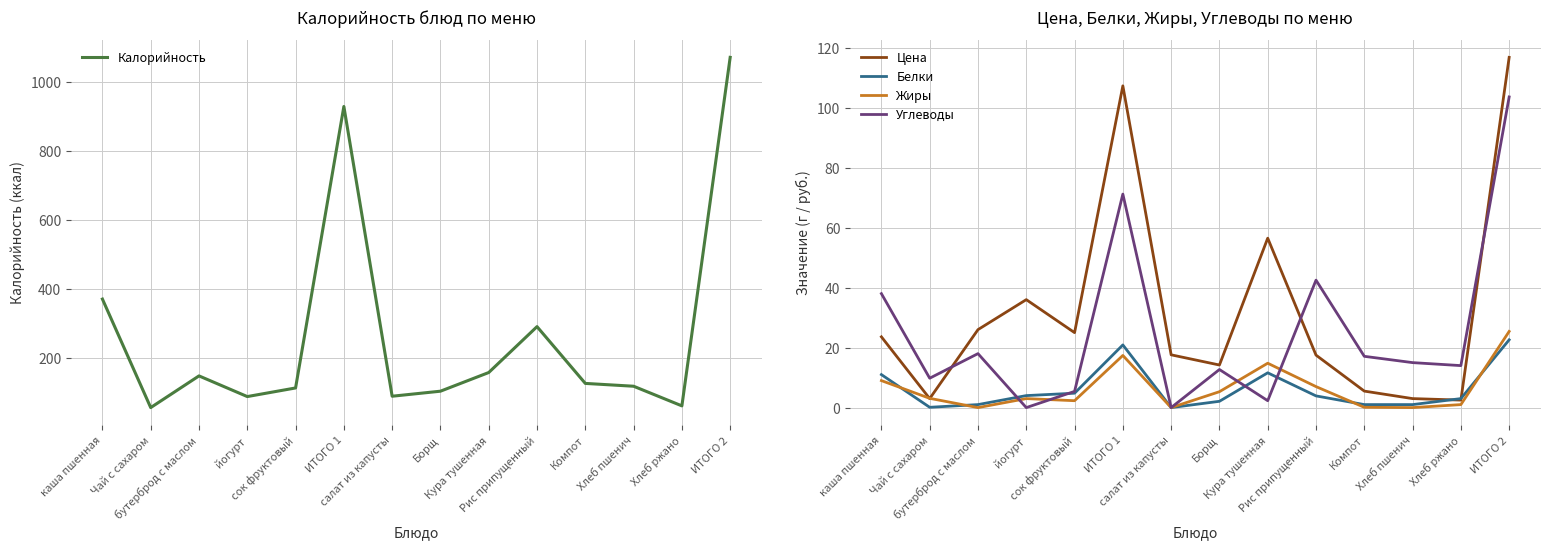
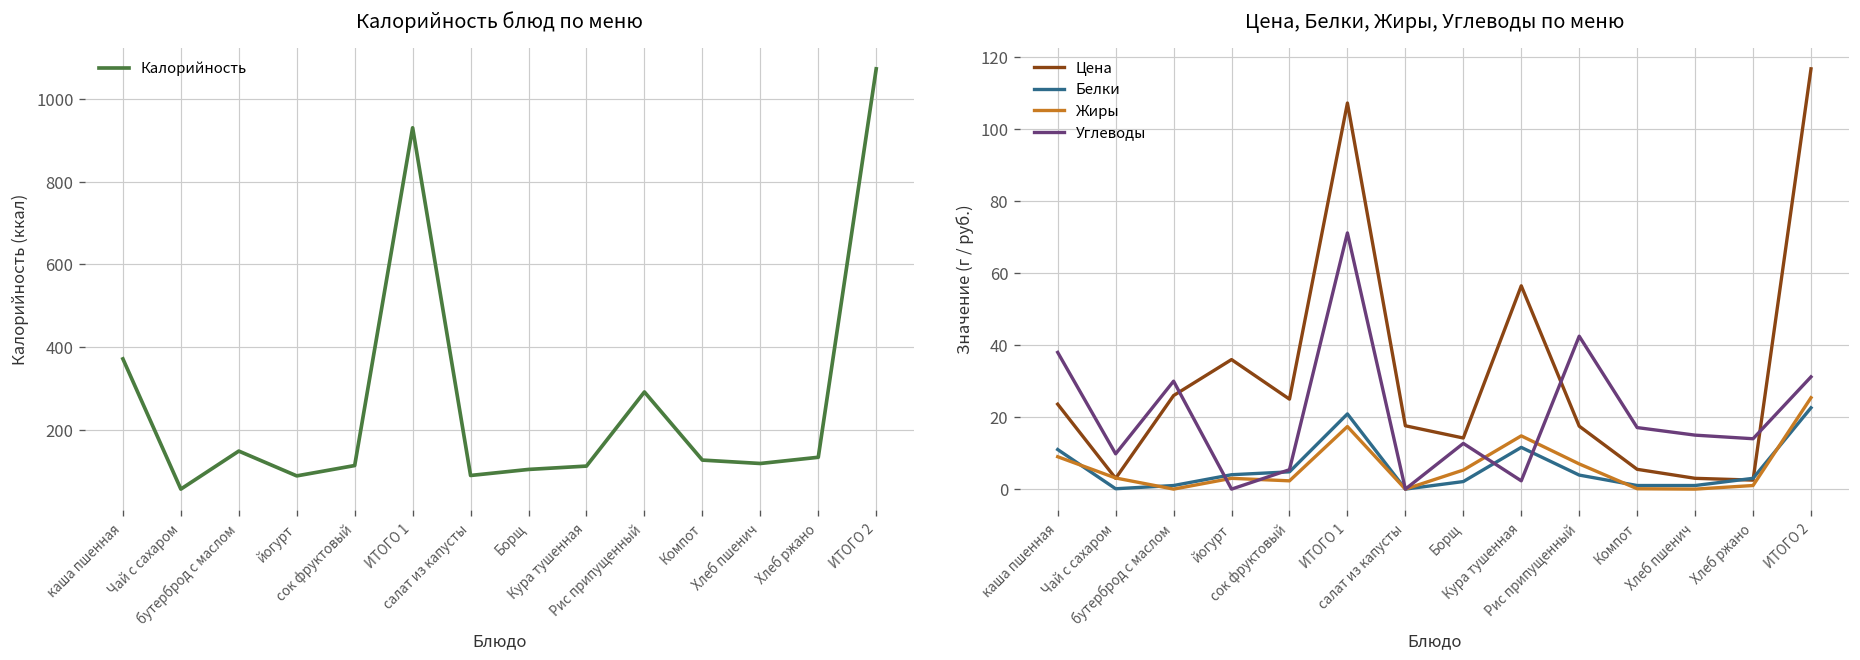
  {
    "Калорийность блюд по меню": {
      "каша пшенная": 370,
      "Чай с сахаром": 60,
      "бутерброд с маслом": 150,
      "йогурт": 90,
      "сок фруктовый": 110,
      "ИТОГО 1": 930,
      "салат из капусты": 90,
      "Борщ": 100,
-     "Кура тушенная": 160,
+     "Кура тушенная": 110,
      "Рис припущенный": 290,
      "Компот": 130,
      "Хлеб пшенич": 120,
-     "Хлеб ржано": 60,
+     "Хлеб ржано": 130,
      "ИТОГО 2": 1070
    },
    "Цена, Белки, Жиры, Углеводы по меню": {
      "Цена": {
        "каша пшенная": 24,
        "бутерброд с маслом": 26,
        "йогурт": 36,
        "сок фруктовый": 25,
        "ИТОГО 1": 107,
        "салат из капусты": 18,
        "Борщ": 14,
        "Кура тушенная": 57,
        "Рис припущенный": 18,
        "Компот": 6,
        "Хлеб пшенич": 3,
        "ИТОГО 2": 117
      },
      "Белки": {
        "каша пшенная": 11,
        "Чай с сахаром": 0,
        "бутерброд с маслом": 1,
        "йогурт": 4,
        "ИТОГО 1": 21,
        "Борщ": 2,
        "Кура тушенная": 12,
        "Рис припущенный": 4,
        "Компот": 1,
        "Хлеб пшенич": 1,
        "ИТОГО 2": 23
      },
      "Жиры": {
        "каша пшенная": 9,
        "бутерброд с маслом": 0,
        "йогурт": 3,
        "сок фруктовый": 2,
        "ИТОГО 1": 17,
        "Борщ": 5,
        "Кура тушенная": 15,
        "Рис припущенный": 7,
        "Компот": 0,
        "Хлеб пшенич": 0,
        "Хлеб ржано": 1,
        "ИТОГО 2": 25
      },
      "Углеводы": {
        "каша пшенная": 38,
        "Чай с сахаром": 10,
-       "бутерброд с маслом": 18,
+       "бутерброд с маслом": 30,
        "йогурт": 0,
        "ИТОГО 1": 71,
        "Борщ": 13,
        "Кура тушенная": 2,
        "Рис припущенный": 43,
        "Компот": 17,
        "Хлеб пшенич": 15,
        "Хлеб ржано": 14,
-       "ИТОГО 2": 104
+       "ИТОГО 2": 31
      }
    }
  }
